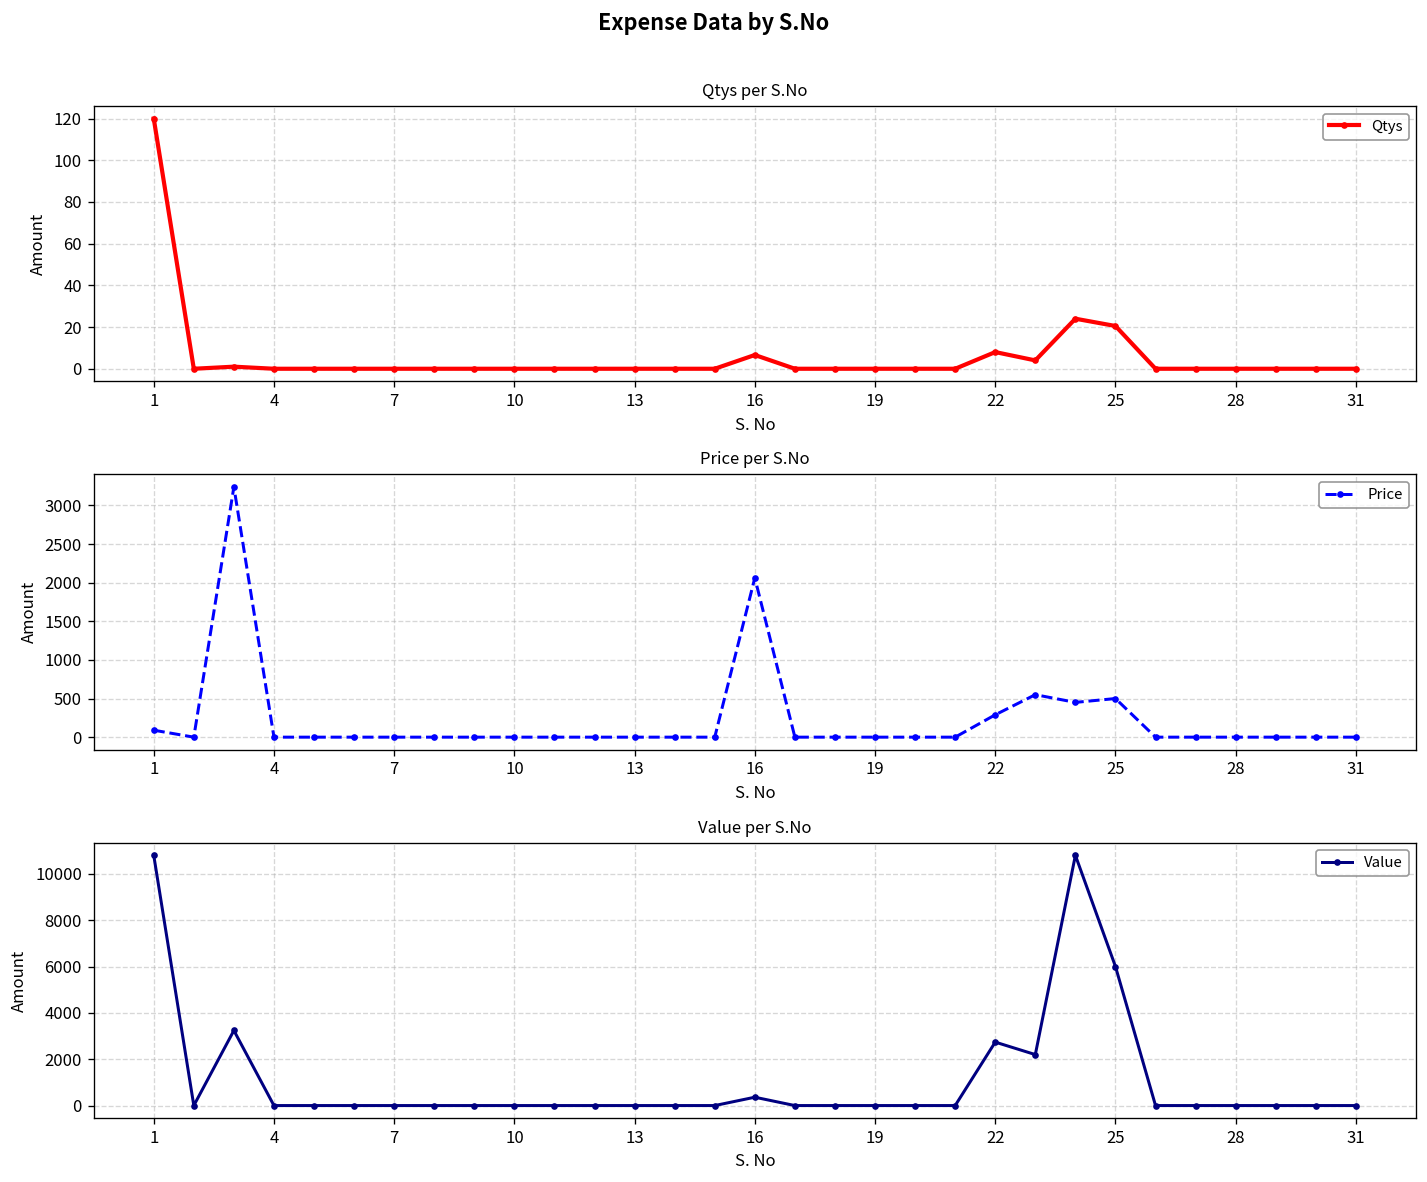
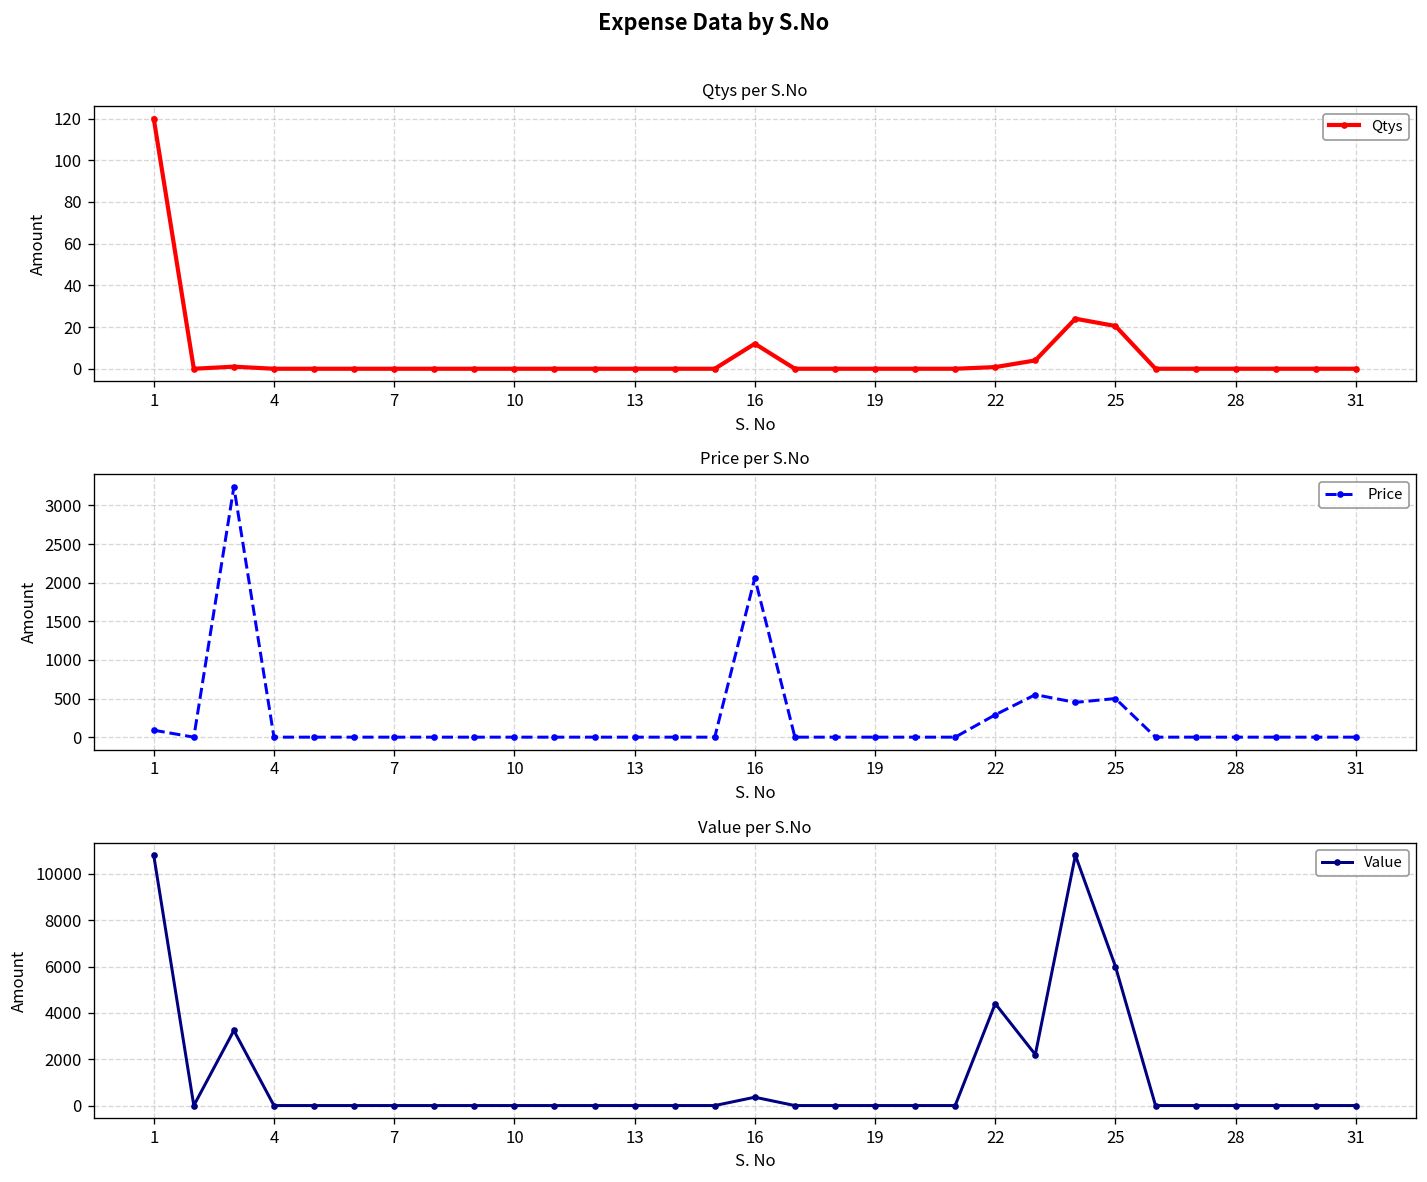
  {
    "Qtys per S.No": {
      "1": 120,
      "4": 0,
      "7": 0,
      "10": 0,
      "13": 0,
-     "16": 7,
+     "16": 12,
      "19": 0,
-     "22": 8,
+     "22": 1,
      "25": 21,
      "28": 0,
      "31": 0
    },
    "Price per S.No": {
      "1": 100,
      "4": 0,
      "7": 0,
      "10": 0,
      "13": 0,
      "16": 2100,
      "19": 0,
      "22": 300,
      "25": 500,
      "28": 0,
      "31": 0
    },
    "Value per S.No": {
      "1": 10800,
      "4": 0,
      "7": 0,
      "10": 0,
      "13": 0,
      "16": 400,
      "19": 0,
-     "22": 2700,
+     "22": 4400,
      "25": 6000,
      "28": 0,
      "31": 0
    }
  }
